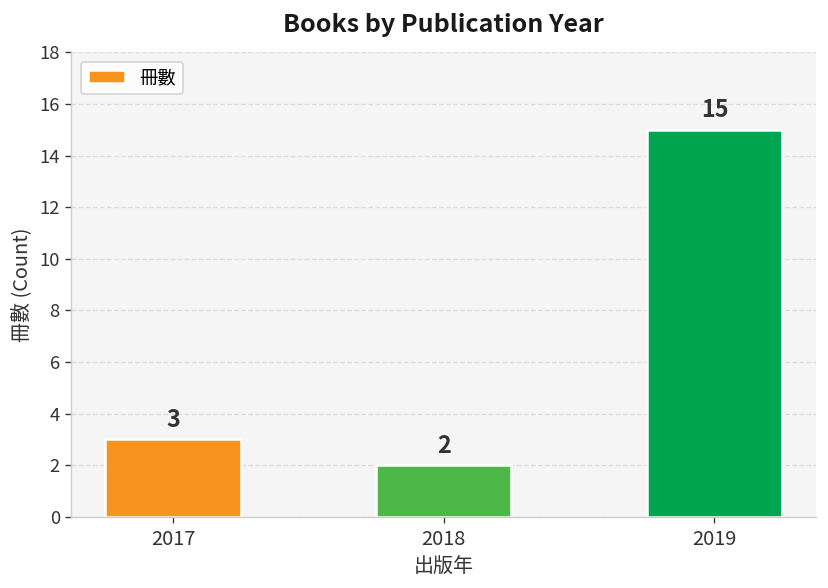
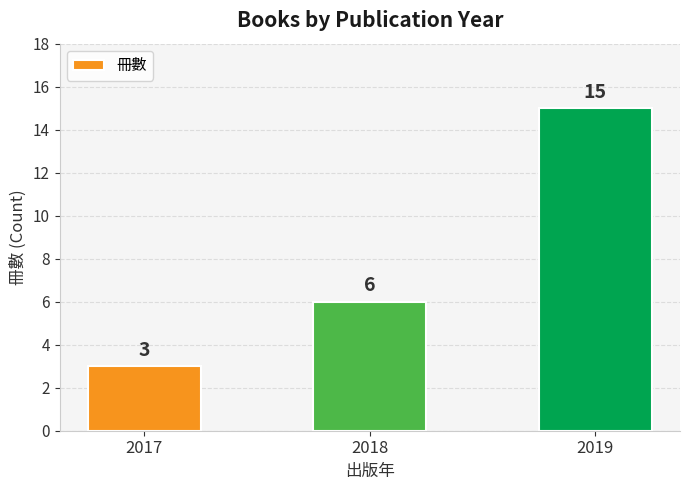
  {
    "2017": 3,
-   "2018": 2,
+   "2018": 6,
    "2019": 15
  }
